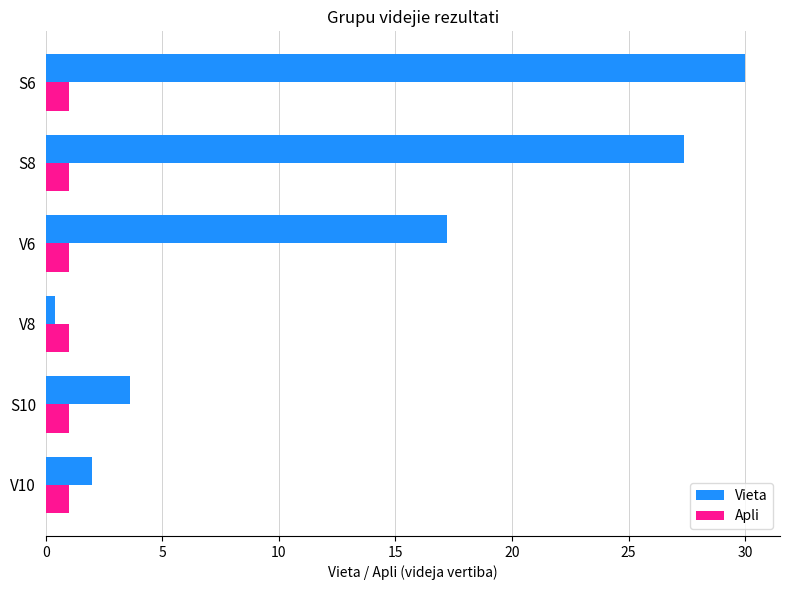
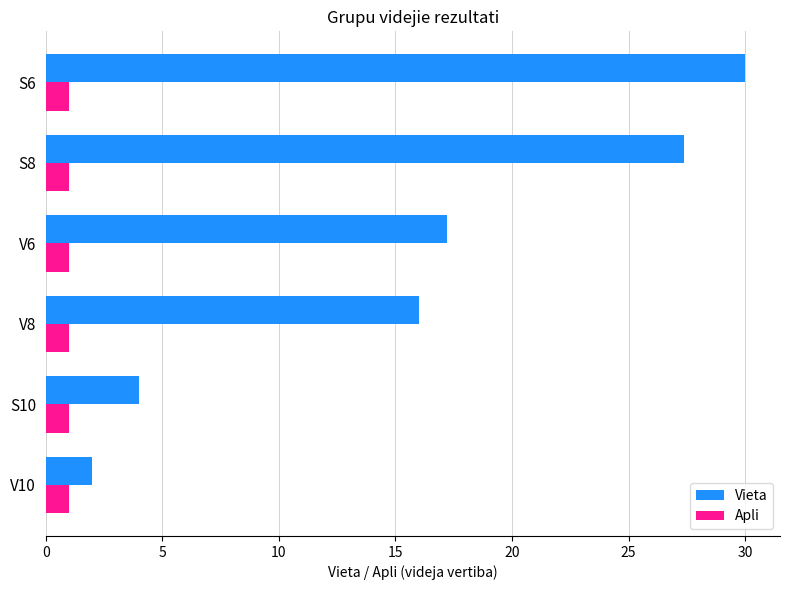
  {
    "Vieta": {
      "S6": 30.0,
      "S8": 27.4,
      "V6": 17.2,
-     "V8": 0.4,
-     "S10": 3.6,
+     "V8": 16.0,
+     "S10": 4.0,
      "V10": 2.0
    },
    "Apli": {
      "S6": 1.0,
      "S8": 1.0,
      "V6": 1.0,
      "V8": 1.0,
      "S10": 1.0,
      "V10": 1.0
    }
  }
